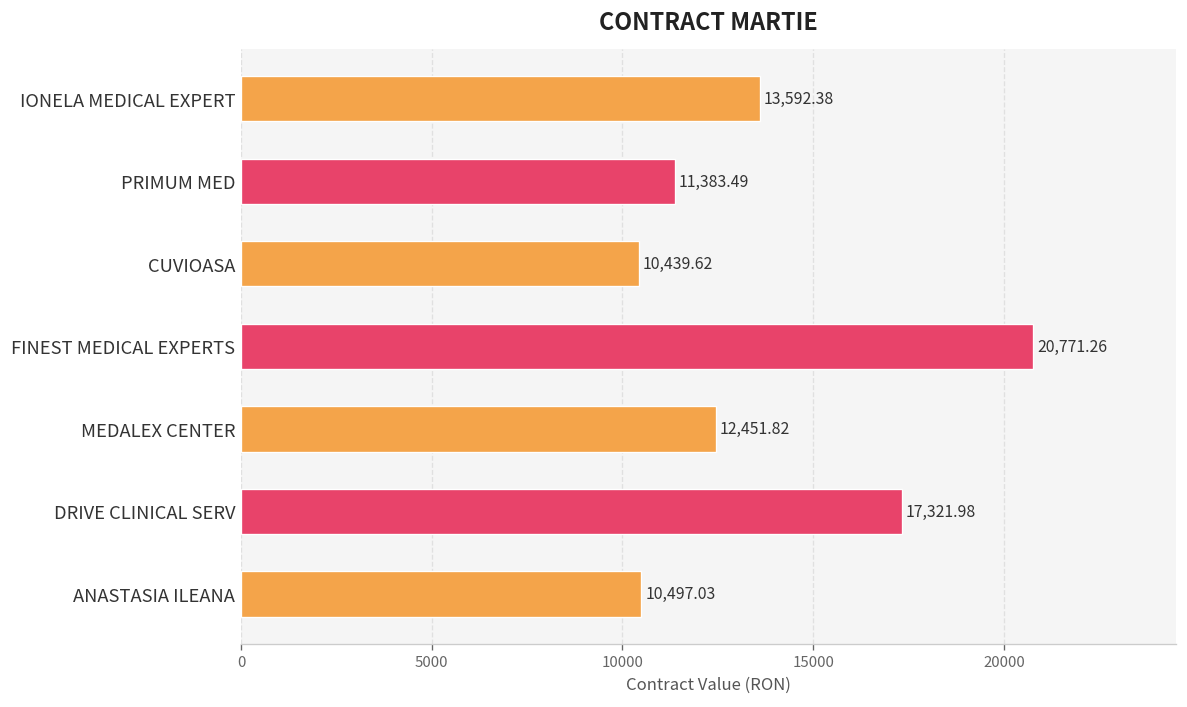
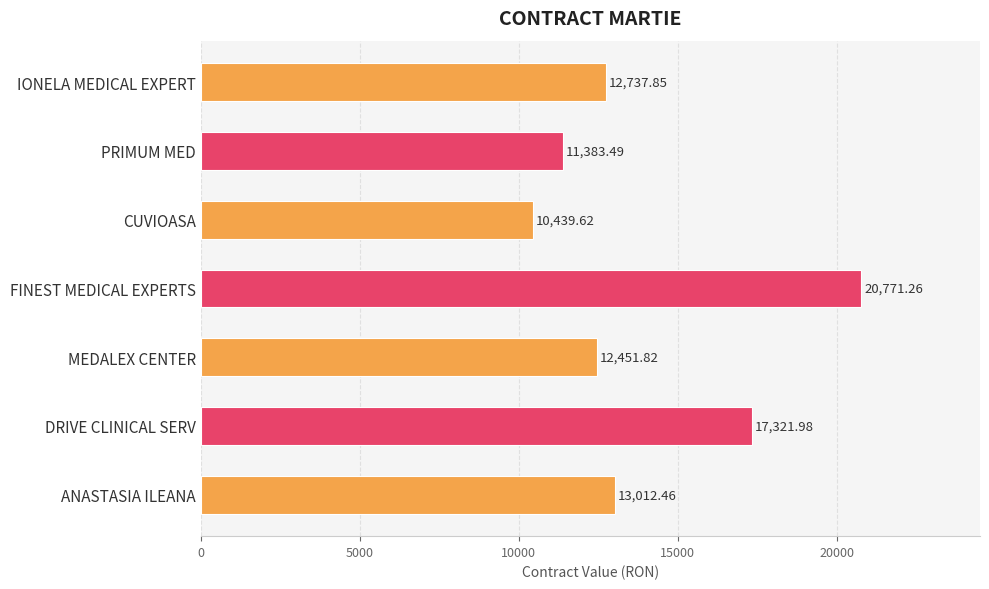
  {
-   "IONELA MEDICAL EXPERT": "13,592.38",
+   "IONELA MEDICAL EXPERT": "12,737.85",
    "PRIMUM MED": "11,383.49",
    "CUVIOASA": "10,439.62",
    "FINEST MEDICAL EXPERTS": "20,771.26",
    "MEDALEX CENTER": "12,451.82",
    "DRIVE CLINICAL SERV": "17,321.98",
-   "ANASTASIA ILEANA": "10,497.03"
+   "ANASTASIA ILEANA": "13,012.46"
  }
